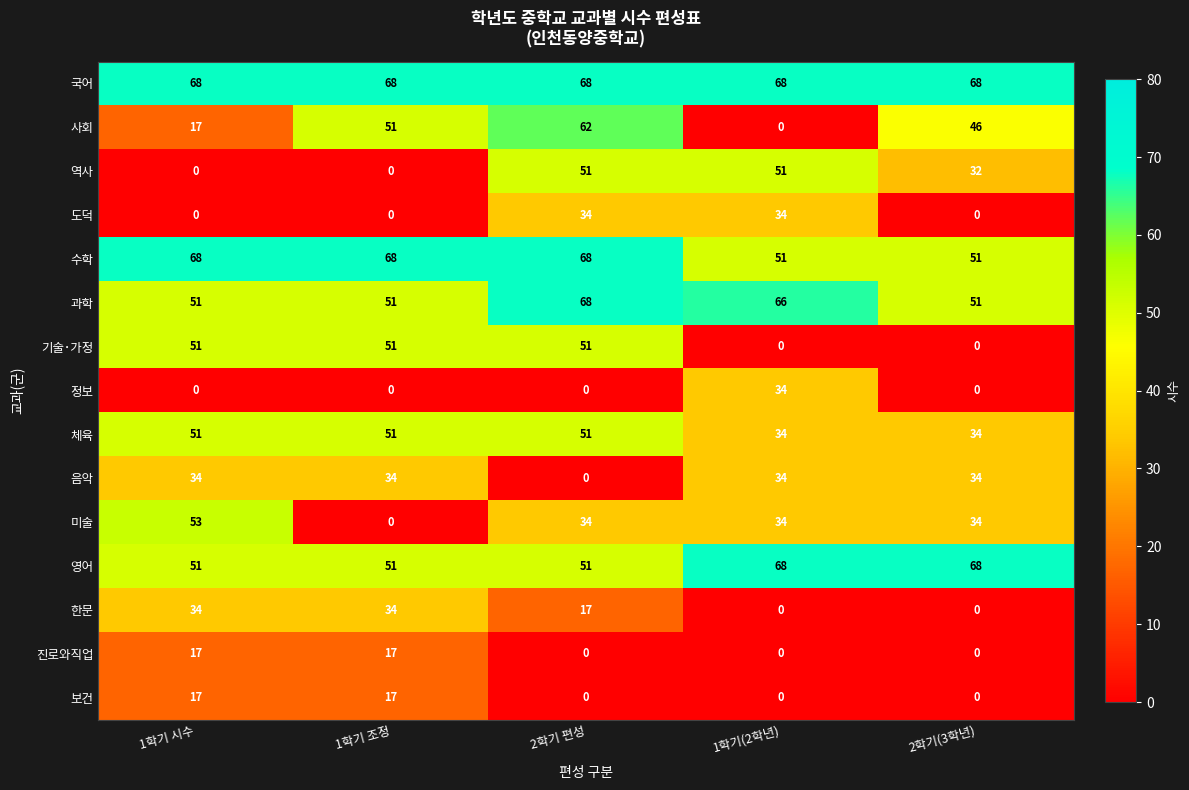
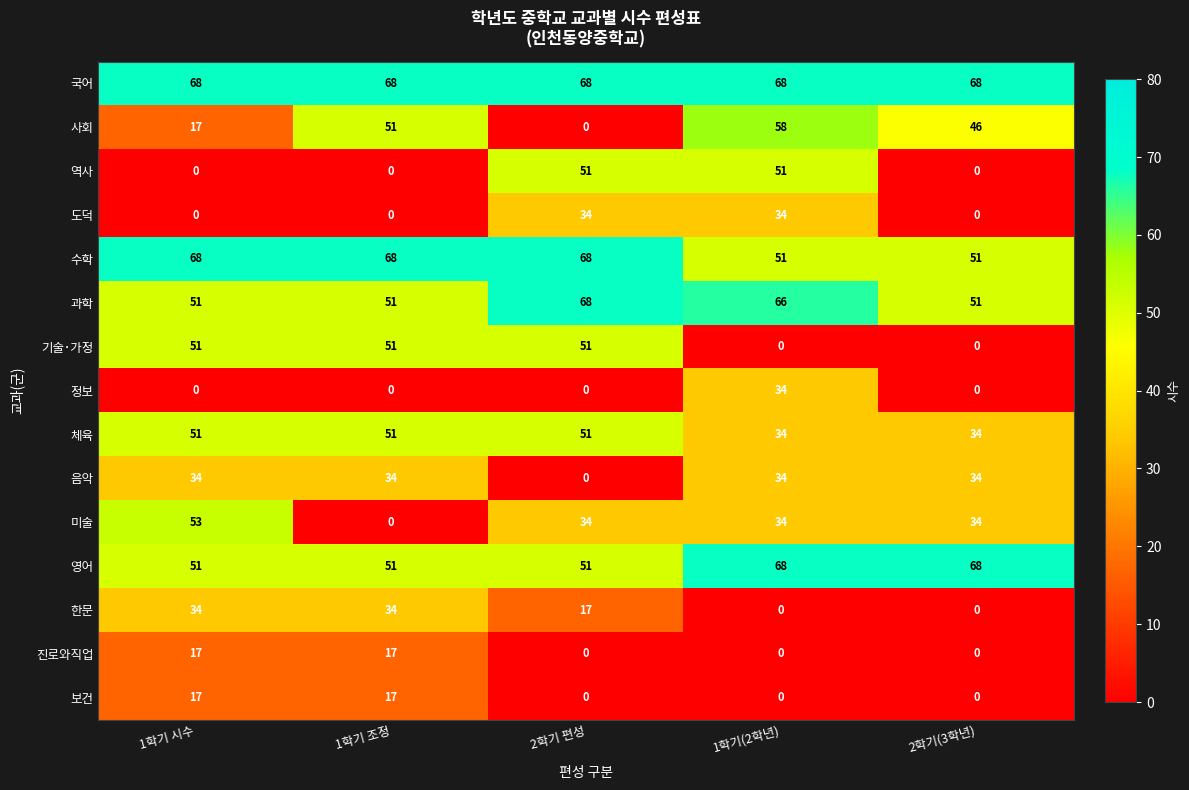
  {
    "국어": {
      "1학기 시수": 68,
      "1학기 조정": 68,
      "2학기 편성": 68,
      "1학기(2학년)": 68,
      "2학기(3학년)": 68
    },
    "사회": {
      "1학기 시수": 17,
      "1학기 조정": 51,
-     "2학기 편성": 62,
-     "1학기(2학년)": 0,
+     "2학기 편성": 0,
+     "1학기(2학년)": 58,
      "2학기(3학년)": 46
    },
    "역사": {
      "1학기 시수": 0,
      "1학기 조정": 0,
      "2학기 편성": 51,
      "1학기(2학년)": 51,
-     "2학기(3학년)": 32
+     "2학기(3학년)": 0
    },
    "도덕": {
      "1학기 시수": 0,
      "1학기 조정": 0,
      "2학기 편성": 34,
      "1학기(2학년)": 34,
      "2학기(3학년)": 0
    },
    "수학": {
      "1학기 시수": 68,
      "1학기 조정": 68,
      "2학기 편성": 68,
      "1학기(2학년)": 51,
      "2학기(3학년)": 51
    },
    "과학": {
      "1학기 시수": 51,
      "1학기 조정": 51,
      "2학기 편성": 68,
      "1학기(2학년)": 66,
      "2학기(3학년)": 51
    },
    "기술･가정": {
      "1학기 시수": 51,
      "1학기 조정": 51,
      "2학기 편성": 51,
      "1학기(2학년)": 0,
      "2학기(3학년)": 0
    },
    "정보": {
      "1학기 시수": 0,
      "1학기 조정": 0,
      "2학기 편성": 0,
      "1학기(2학년)": 34,
      "2학기(3학년)": 0
    },
    "체육": {
      "1학기 시수": 51,
      "1학기 조정": 51,
      "2학기 편성": 51,
      "1학기(2학년)": 34,
      "2학기(3학년)": 34
    },
    "음악": {
      "1학기 시수": 34,
      "1학기 조정": 34,
      "2학기 편성": 0,
      "1학기(2학년)": 34,
      "2학기(3학년)": 34
    },
    "미술": {
      "1학기 시수": 53,
      "1학기 조정": 0,
      "2학기 편성": 34,
      "1학기(2학년)": 34,
      "2학기(3학년)": 34
    },
    "영어": {
      "1학기 시수": 51,
      "1학기 조정": 51,
      "2학기 편성": 51,
      "1학기(2학년)": 68,
      "2학기(3학년)": 68
    },
    "한문": {
      "1학기 시수": 34,
      "1학기 조정": 34,
      "2학기 편성": 17,
      "1학기(2학년)": 0,
      "2학기(3학년)": 0
    },
    "진로와직업": {
      "1학기 시수": 17,
      "1학기 조정": 17,
      "2학기 편성": 0,
      "1학기(2학년)": 0,
      "2학기(3학년)": 0
    },
    "보건": {
      "1학기 시수": 17,
      "1학기 조정": 17,
      "2학기 편성": 0,
      "1학기(2학년)": 0,
      "2학기(3학년)": 0
    }
  }
